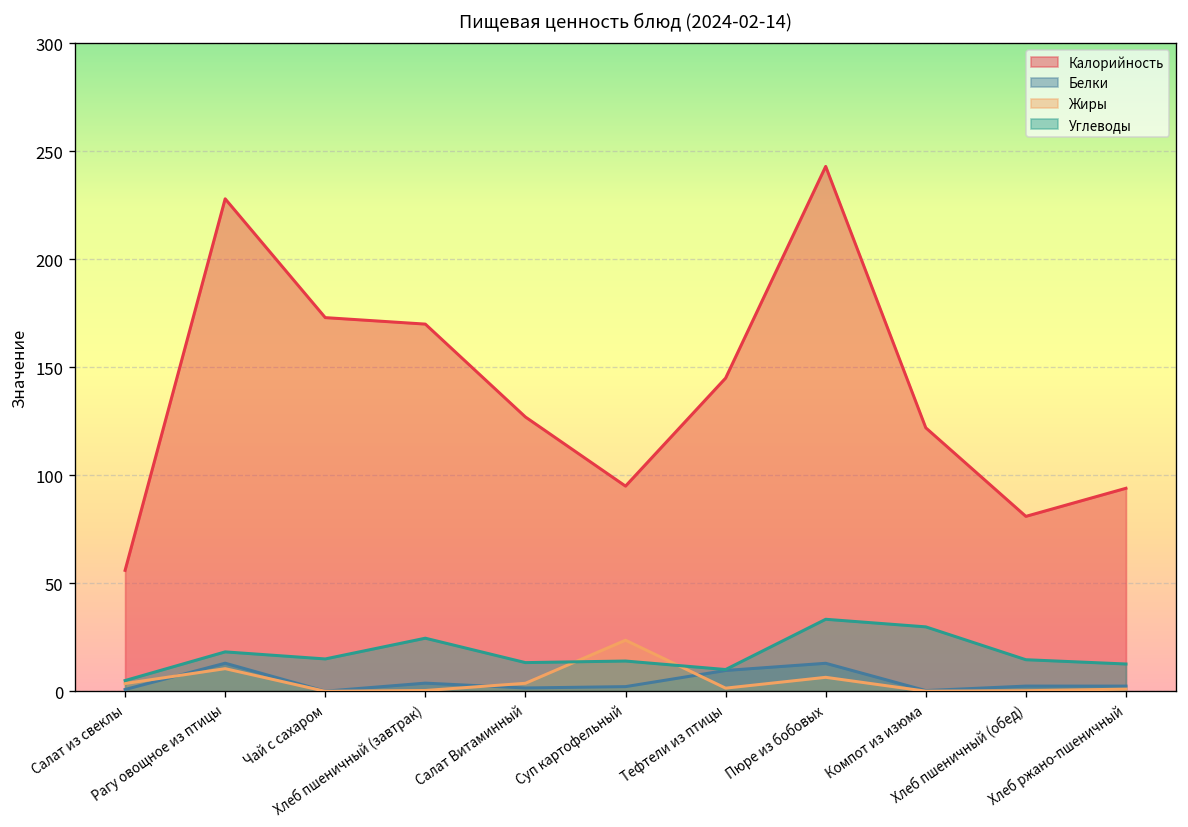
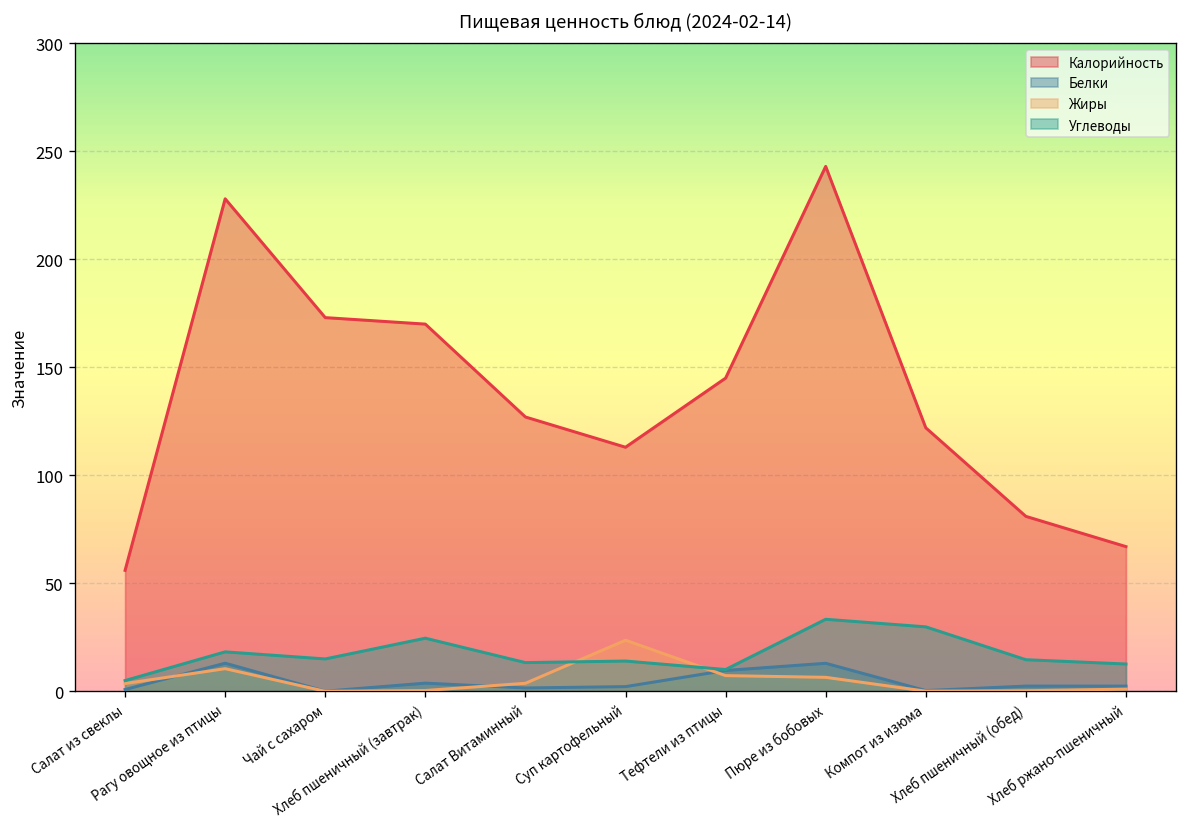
  {
    "Калорийность": {
      "Салат из свеклы": 56,
      "Рагу овощное из птицы": 228,
      "Чай с сахаром": 173,
      "Хлеб пшеничный (завтрак)": 170,
      "Салат Витаминный": 127,
-     "Суп картофельный": 95,
+     "Суп картофельный": 113,
      "Тефтели из птицы": 145,
      "Пюре из бобовых": 243,
      "Компот из изюма": 122,
      "Хлеб пшеничный (обед)": 81,
-     "Хлеб ржано-пшеничный": 94
+     "Хлеб ржано-пшеничный": 67
    },
    "Жиры": {
      "Салат из свеклы": 4,
      "Рагу овощное из птицы": 11,
      "Хлеб пшеничный (завтрак)": 0,
      "Салат Витаминный": 4,
      "Суп картофельный": 24,
-     "Тефтели из птицы": 1,
+     "Тефтели из птицы": 7,
      "Пюре из бобовых": 6,
      "Хлеб пшеничный (обед)": 0
    }
  }
